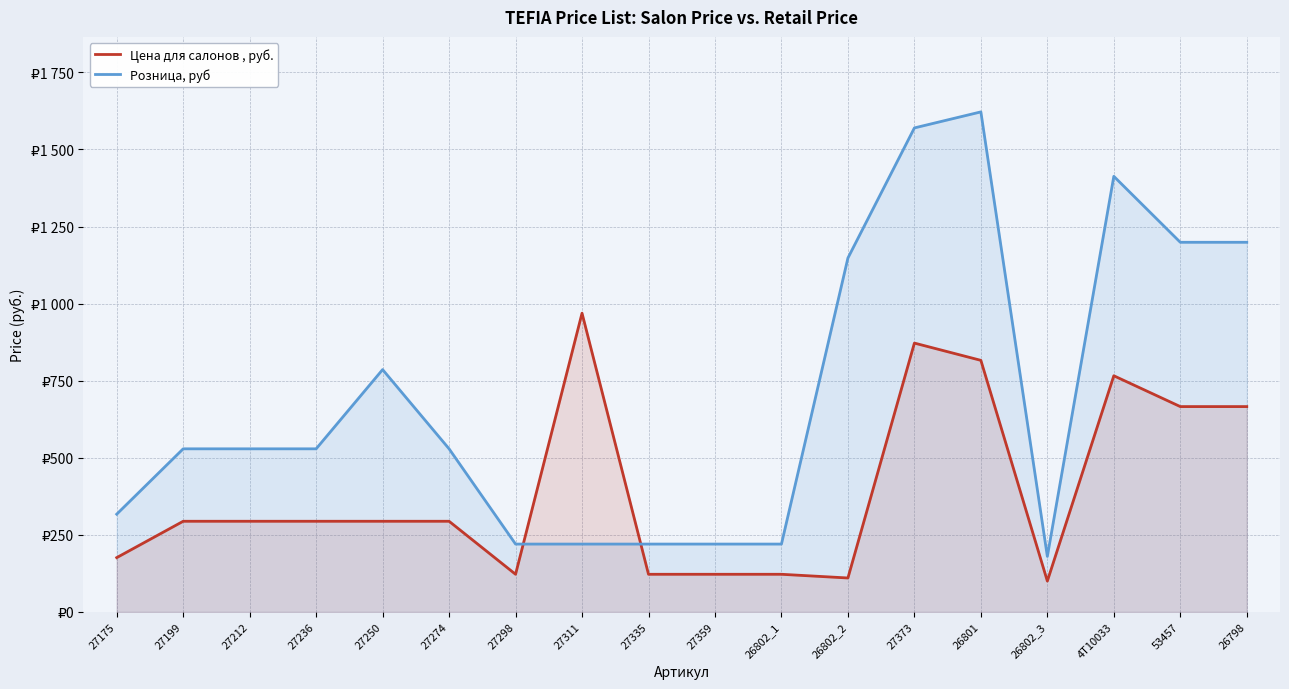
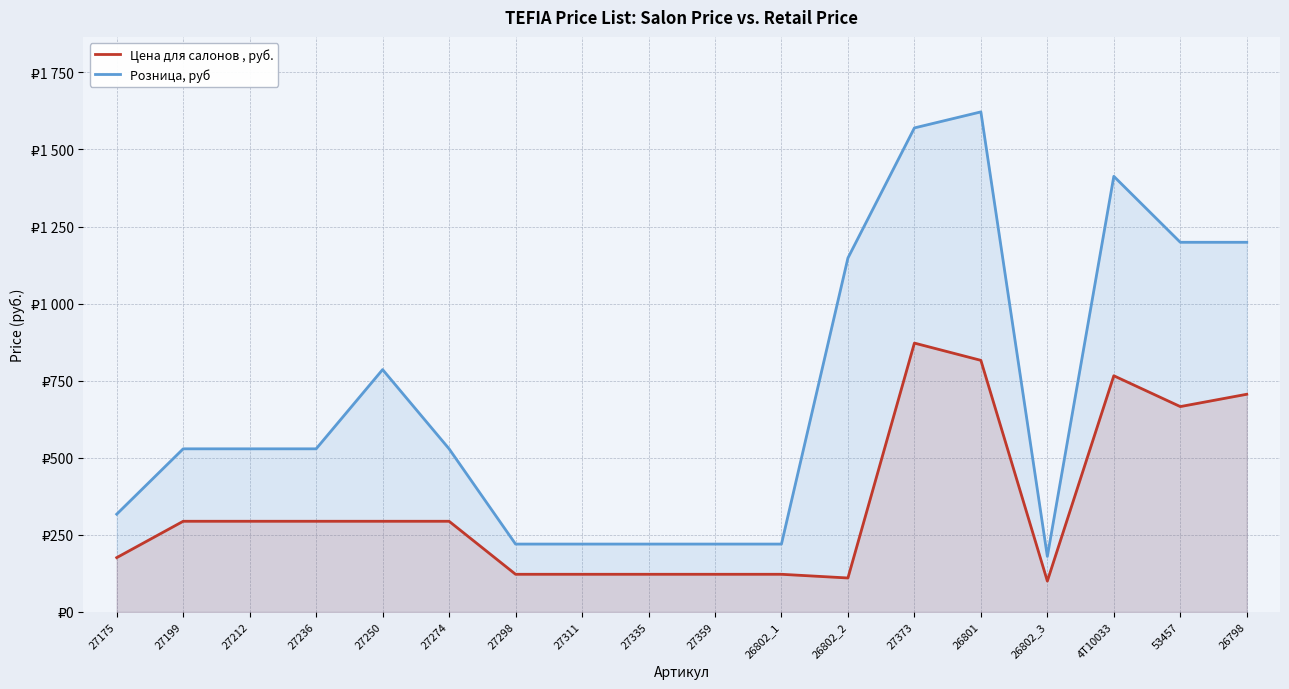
  {
    "Цена для салонов , руб.": {
      "27175": "₽180",
      "27199": "₽290",
      "27212": "₽290",
      "27236": "₽290",
      "27250": "₽290",
      "27274": "₽290",
      "27298": "₽120",
-     "27311": "₽970",
+     "27311": "₽120",
      "27335": "₽120",
      "27359": "₽120",
      "26802_1": "₽120",
      "26802_2": "₽110",
      "27373": "₽870",
      "26801": "₽820",
      "26802_3": "₽100",
      "4T10033": "₽770",
      "53457": "₽670",
-     "26798": "₽670"
+     "26798": "₽710"
    },
    "Розница, руб": {
      "27175": "₽320",
      "27199": "₽530",
      "27212": "₽530",
      "27236": "₽530",
      "27250": "₽790",
      "27274": "₽530",
      "27298": "₽220",
      "27311": "₽220",
      "27335": "₽220",
      "27359": "₽220",
      "26802_1": "₽220",
      "26802_2": "₽1150",
      "27373": "₽1570",
      "26801": "₽1620",
      "26802_3": "₽180",
      "4T10033": "₽1410",
      "53457": "₽1200",
      "26798": "₽1200"
    }
  }
